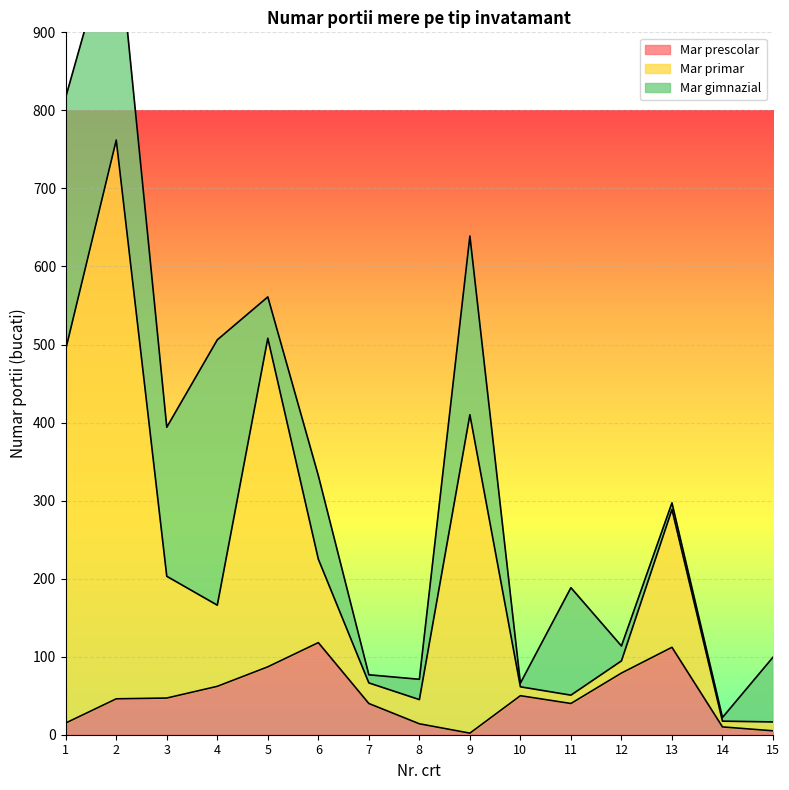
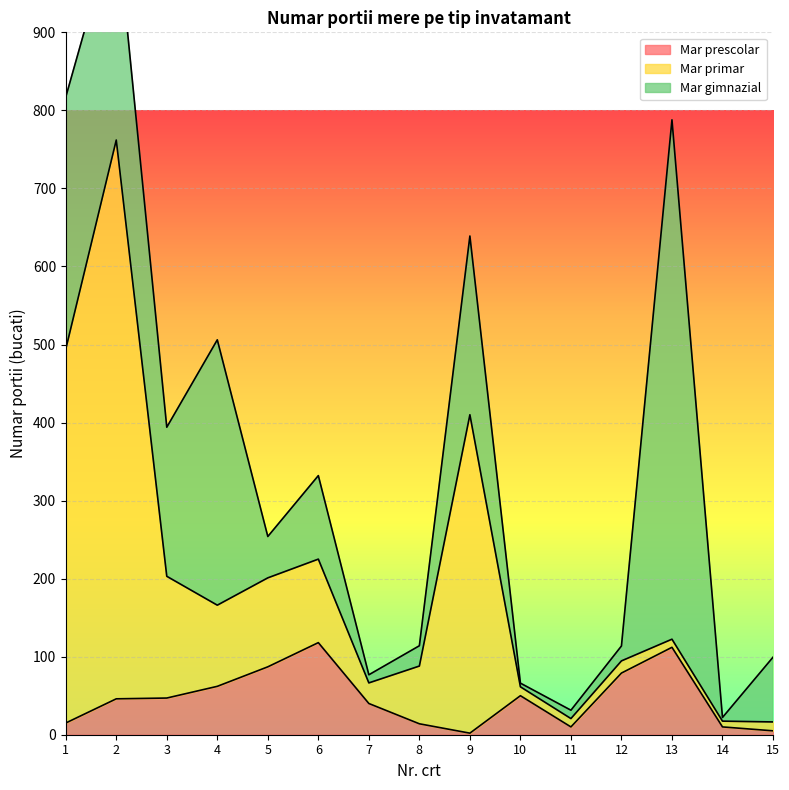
  {
    "Mar prescolar": {
      "1": 20,
      "2": 50,
      "3": 50,
      "4": 60,
      "5": 90,
      "6": 120,
      "7": 40,
      "8": 10,
      "9": 0,
      "10": 50,
-     "11": 40,
+     "11": 10,
      "12": 80,
      "13": 110,
      "14": 10,
      "15": 10
    },
    "Mar primar": {
      "1": 480,
      "2": 720,
      "3": 160,
      "4": 100,
-     "5": 420,
+     "5": 110,
      "6": 110,
      "7": 30,
-     "8": 30,
+     "8": 70,
      "9": 410,
      "10": 10,
      "11": 10,
      "12": 20,
-     "13": 180,
+     "13": 10,
      "14": 10,
      "15": 10
    },
    "Mar gimnazial": {
      "1": 320,
      "3": 190,
      "4": 340,
      "5": 50,
      "6": 110,
      "7": 10,
      "8": 30,
      "9": 230,
      "10": 0,
-     "11": 140,
+     "11": 10,
      "12": 20,
-     "13": 10,
+     "13": 670,
      "14": 0,
      "15": 80
    }
  }
